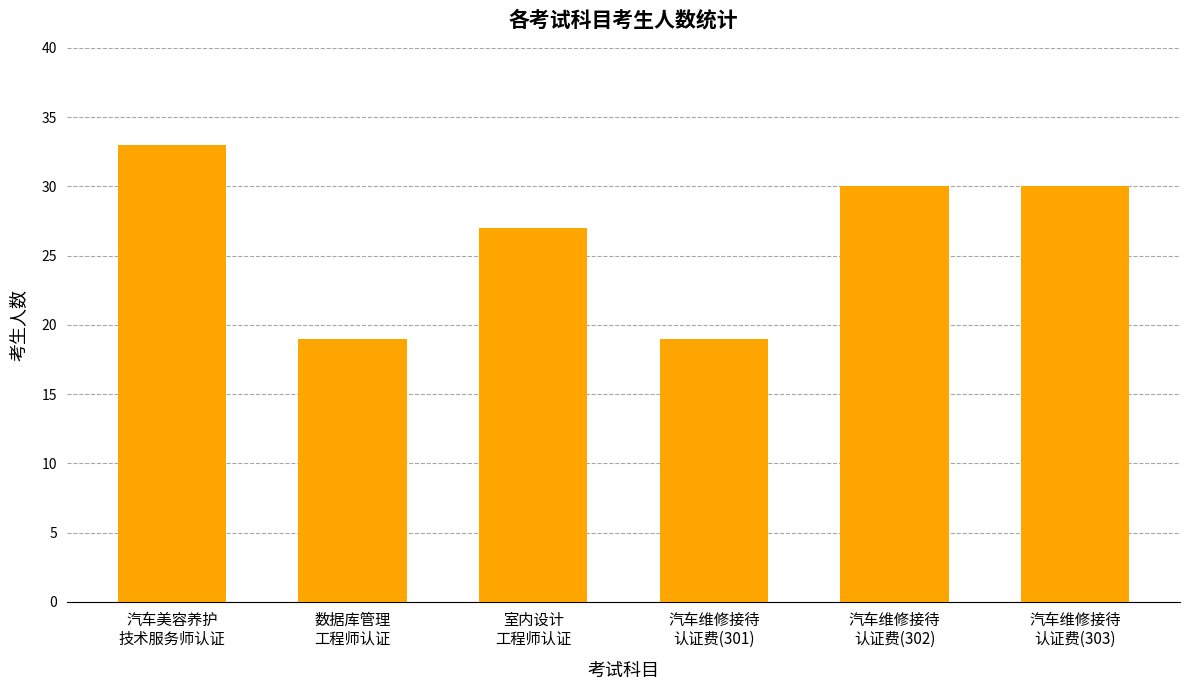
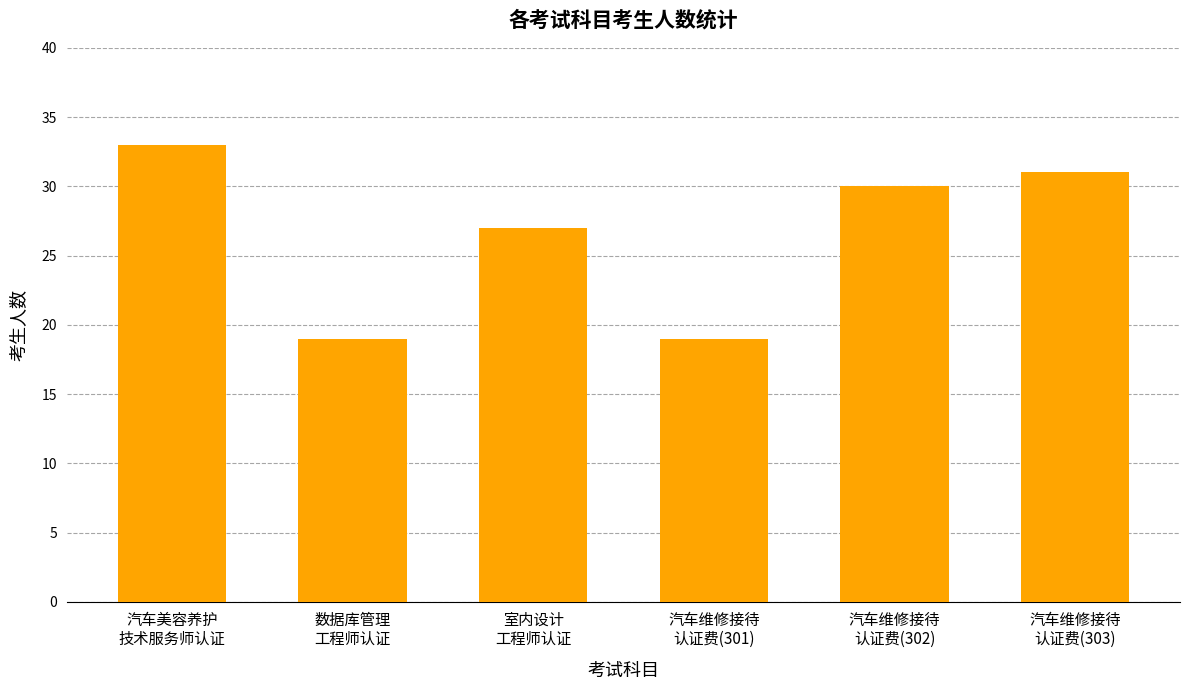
  {
    "汽车美容养护 技术服务师认证": 33,
    "数据库管理 工程师认证": 19,
    "室内设计 工程师认证": 27,
    "汽车维修接待 认证费(301)": 19,
    "汽车维修接待 认证费(302)": 30,
-   "汽车维修接待 认证费(303)": 30
+   "汽车维修接待 认证费(303)": 31
  }
